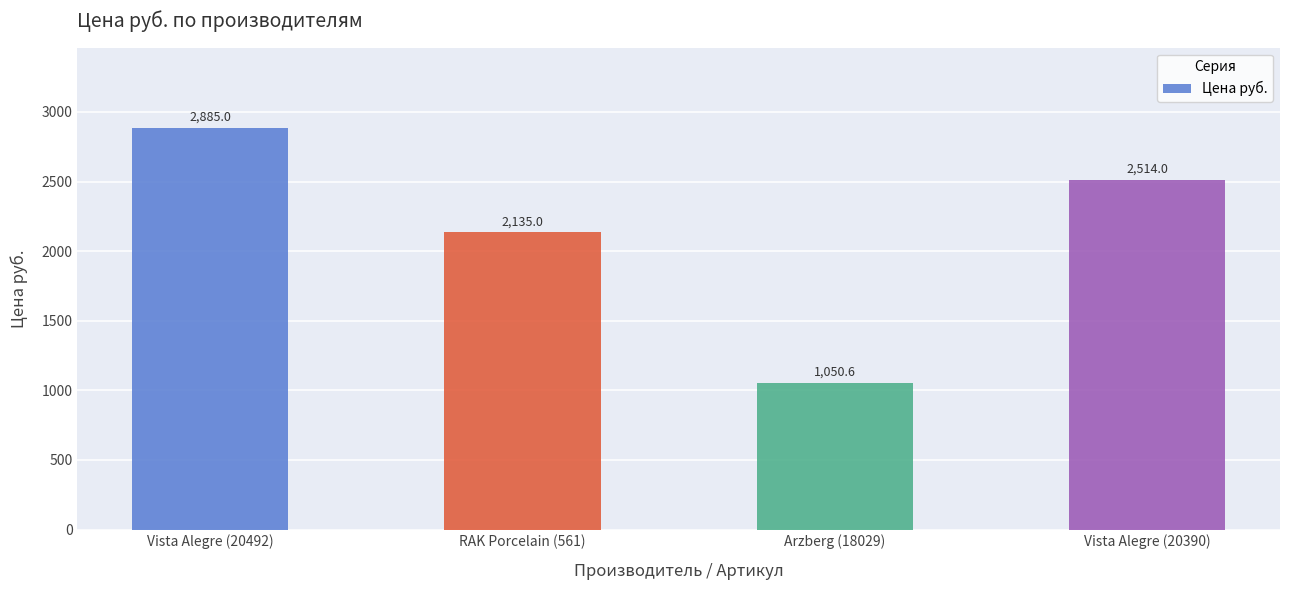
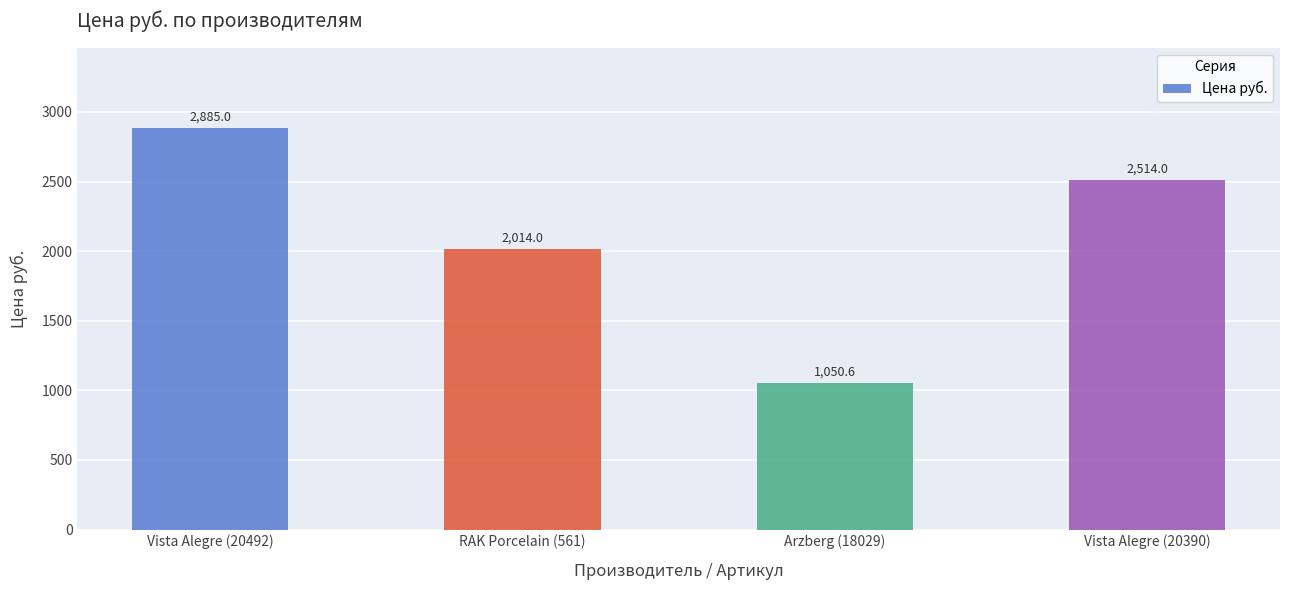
  {
    "Vista Alegre (20492)": "2,885.0",
-   "RAK Porcelain (561)": "2,135.0",
+   "RAK Porcelain (561)": "2,014.0",
    "Arzberg (18029)": "1,050.6",
    "Vista Alegre (20390)": "2,514.0"
  }
